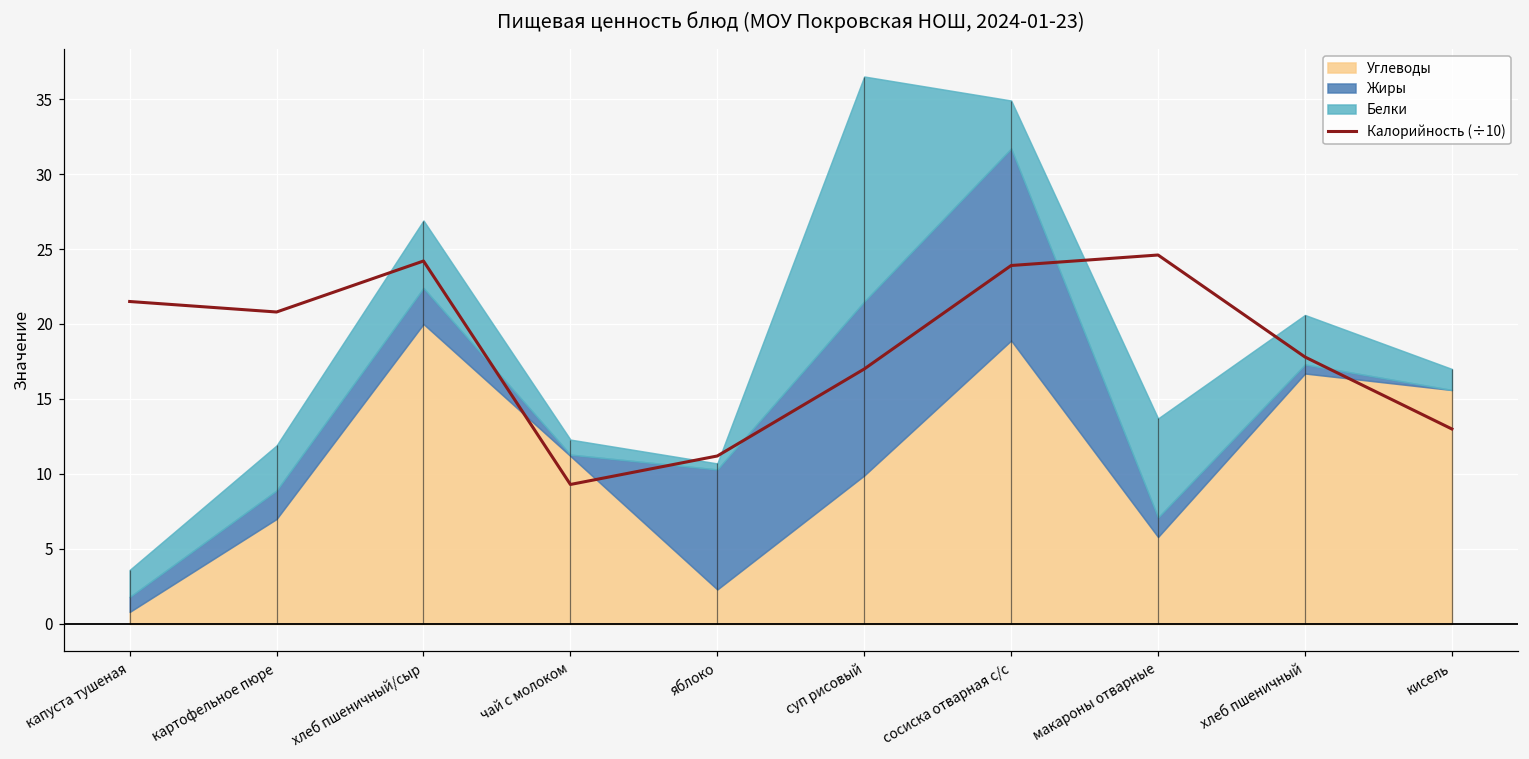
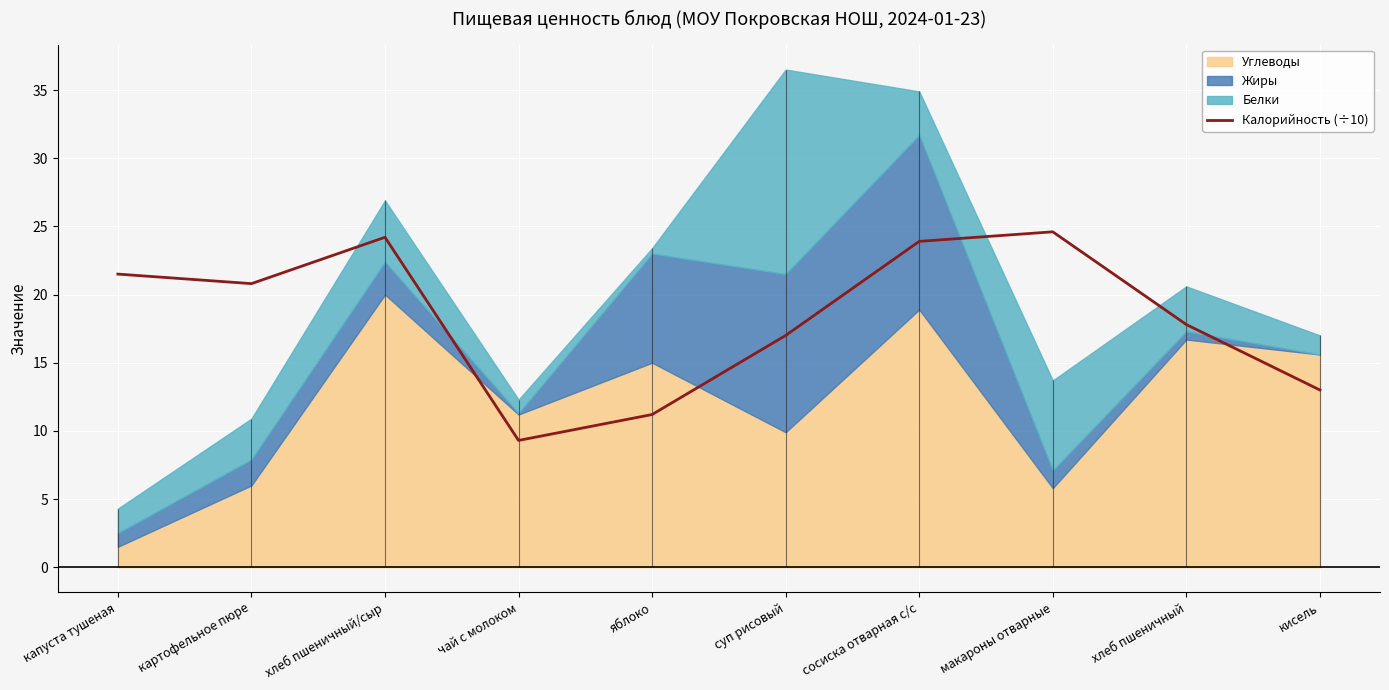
  {
    "Углеводы": {
-     "капуста тушеная": 0.8,
-     "картофельное пюре": 7,
+     "капуста тушеная": 1.5,
+     "картофельное пюре": 6,
      "хлеб пшеничный/сыр": 20.0,
-     "яблоко": 2.3,
+     "яблоко": 15.0,
      "суп рисовый": 9.9,
      "сосиска отварная с/с": 18.9,
      "макароны отварные": 5.8,
      "хлеб пшеничный": 16.7
    },
    "Калорийность (÷10)": {
      "капуста тушеная": 21.5,
      "картофельное пюре": 20.8,
      "хлеб пшеничный/сыр": 24.2,
      "чай с молоком": 9.3,
      "яблоко": 11.2,
      "суп рисовый": 17.0,
      "сосиска отварная с/с": 23.9,
      "макароны отварные": 24.6,
      "хлеб пшеничный": 17.8,
      "кисель": 13.0
    }
  }
